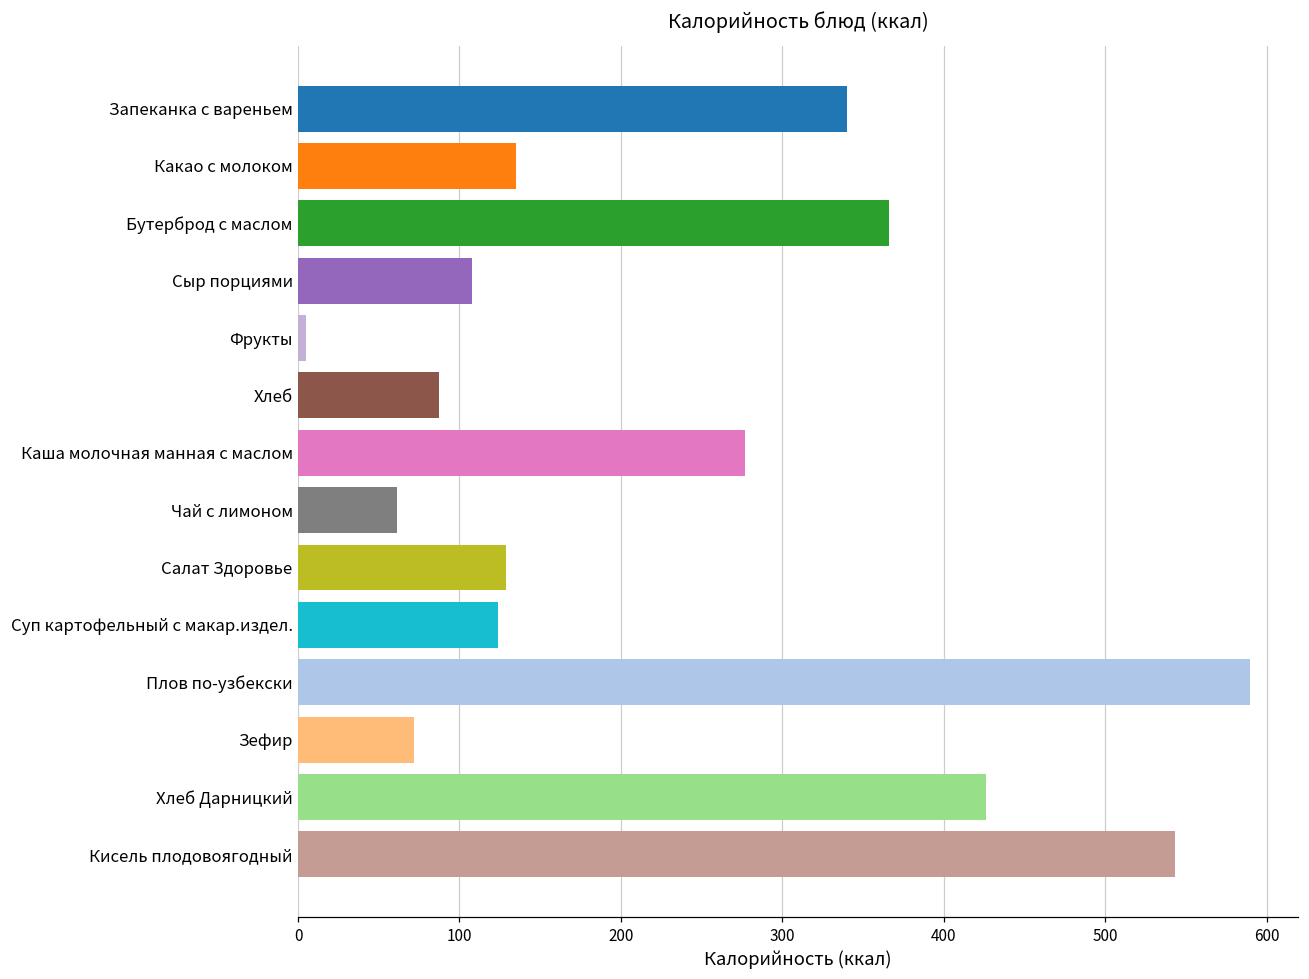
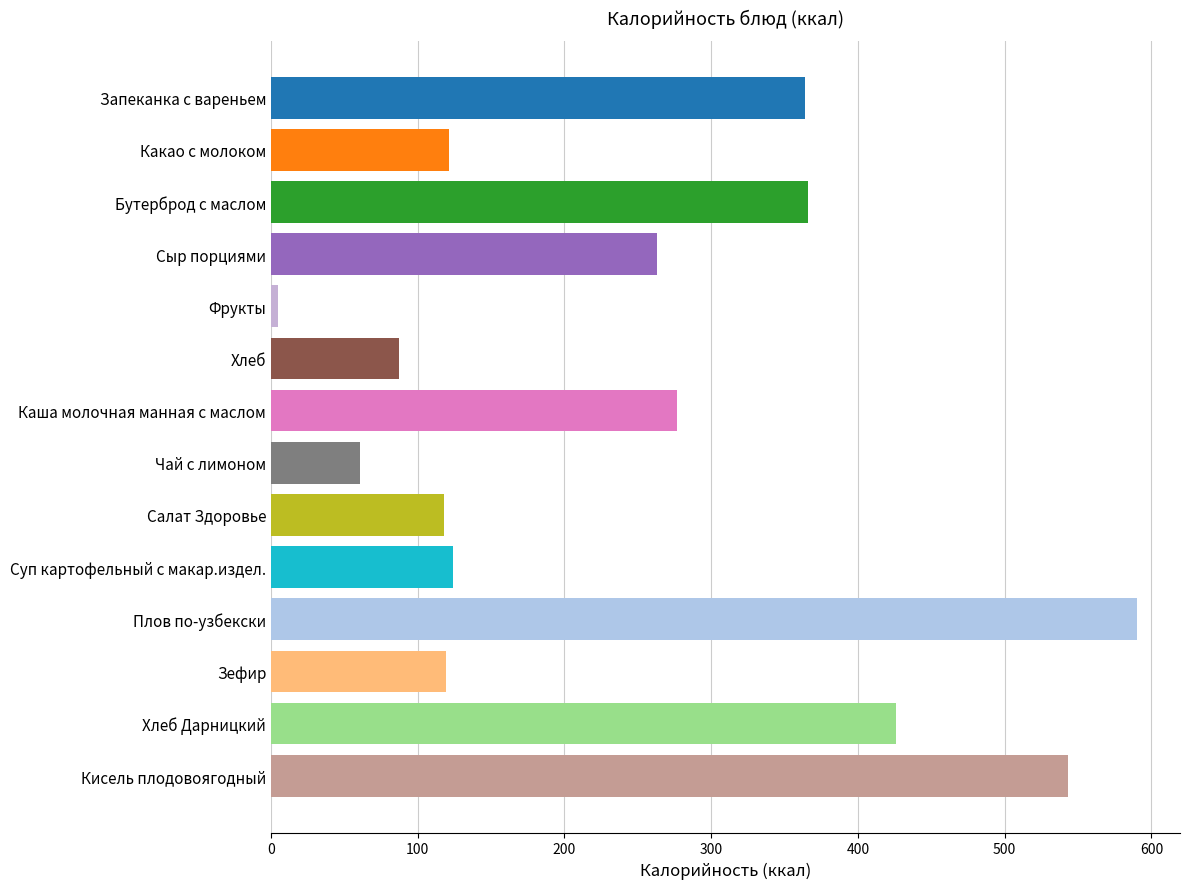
  {
-   "Запеканка с вареньем": 340,
-   "Какао с молоком": 135,
+   "Запеканка с вареньем": 364,
+   "Какао с молоком": 121,
    "Бутерброд с маслом": 366,
-   "Сыр порциями": 108,
+   "Сыр порциями": 263,
    "Фрукты": 5,
    "Хлеб": 87,
    "Каша молочная манная с маслом": 277,
    "Чай с лимоном": 61,
-   "Салат Здоровье": 129,
+   "Салат Здоровье": 118,
    "Суп картофельный с макар.издел.": 124,
    "Плов по-узбекски": 590,
-   "Зефир": 72,
+   "Зефир": 119,
    "Хлеб Дарницкий": 426,
    "Кисель плодовоягодный": 543
  }
